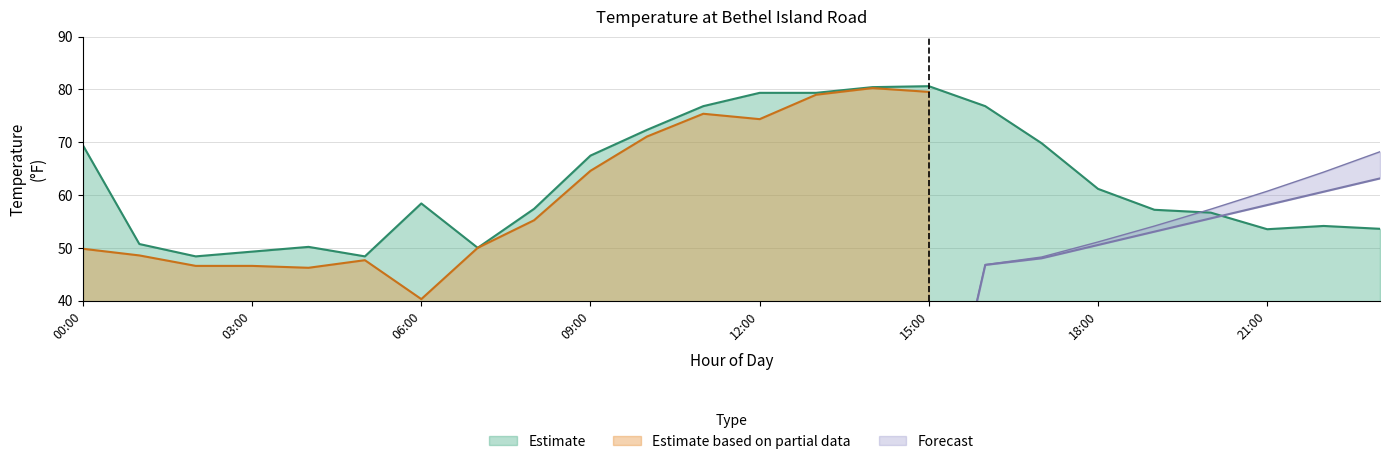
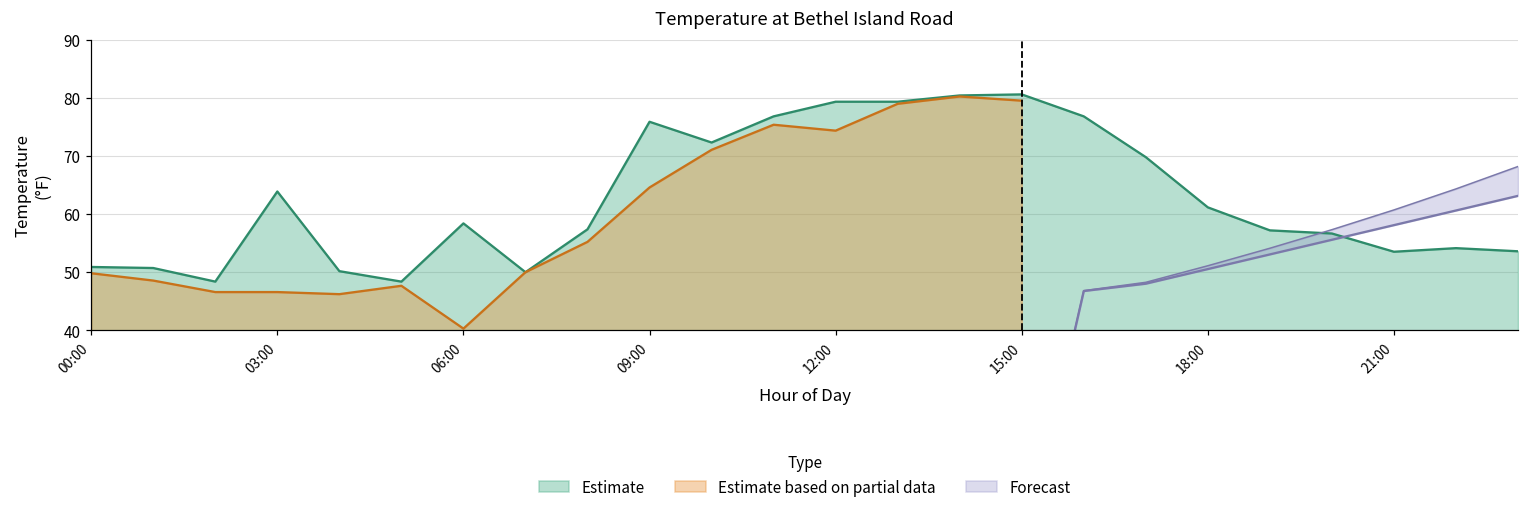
  {
    "Estimate": {
-     "00:00": 69,
-     "03:00": 49,
+     "00:00": 51,
+     "03:00": 64,
      "06:00": 58,
-     "09:00": 67,
+     "09:00": 76,
      "12:00": 79,
      "15:00": 81,
      "18:00": 61,
      "21:00": 54
    },
    "Estimate based on partial data": {
      "00:00": 50,
      "03:00": 47,
      "06:00": 40,
      "09:00": 65,
      "12:00": 74,
      "15:00": 80
    }
  }
